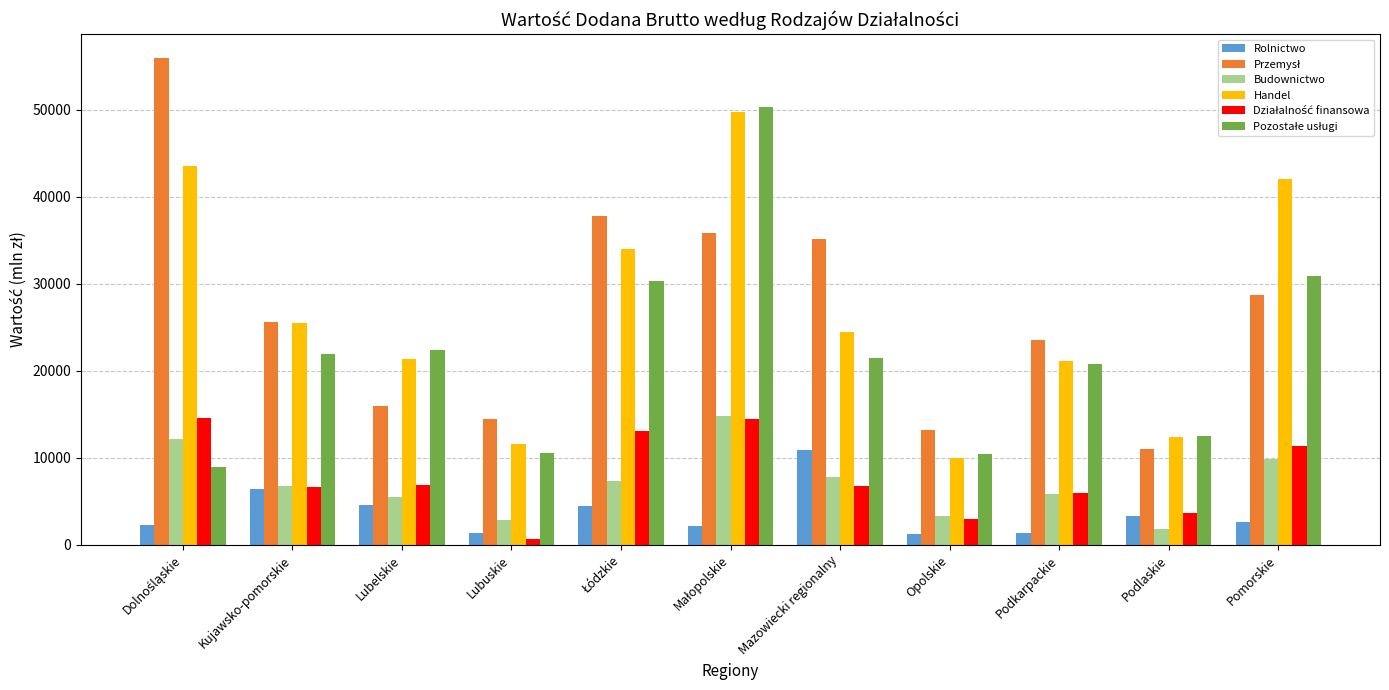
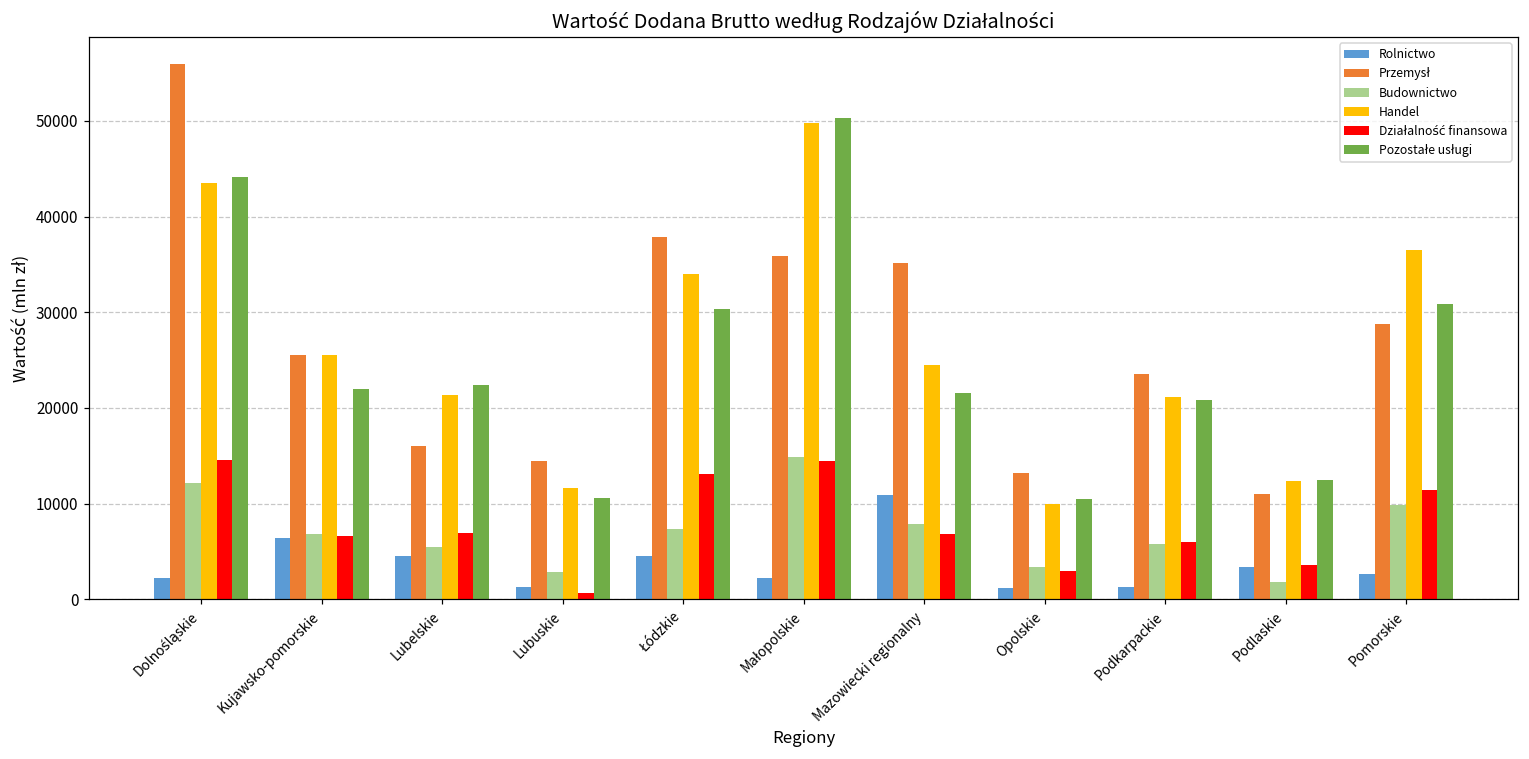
  {
    "Rolnictwo": {
      "Dolnośląskie": 2000,
      "Kujawsko-pomorskie": 6000,
      "Lubelskie": 5000,
      "Lubuskie": 1000,
      "Łódzkie": 5000,
      "Małopolskie": 2000,
      "Mazowiecki regionalny": 11000,
      "Opolskie": 1000,
      "Podkarpackie": 1000,
      "Podlaskie": 3000,
      "Pomorskie": 3000
    },
    "Przemysł": {
      "Dolnośląskie": 56000,
      "Kujawsko-pomorskie": 26000,
      "Lubelskie": 16000,
      "Lubuskie": 14000,
      "Łódzkie": 38000,
      "Małopolskie": 36000,
      "Mazowiecki regionalny": 35000,
      "Opolskie": 13000,
      "Podkarpackie": 24000,
      "Podlaskie": 11000,
      "Pomorskie": 29000
    },
    "Budownictwo": {
      "Dolnośląskie": 12000,
      "Kujawsko-pomorskie": 7000,
      "Lubelskie": 5000,
      "Lubuskie": 3000,
      "Łódzkie": 7000,
      "Małopolskie": 15000,
      "Mazowiecki regionalny": 8000,
      "Opolskie": 3000,
      "Podkarpackie": 6000,
      "Podlaskie": 2000,
      "Pomorskie": 10000
    },
    "Handel": {
      "Dolnośląskie": 44000,
      "Kujawsko-pomorskie": 26000,
      "Lubelskie": 21000,
      "Lubuskie": 12000,
      "Łódzkie": 34000,
      "Małopolskie": 50000,
      "Mazowiecki regionalny": 24000,
      "Opolskie": 10000,
      "Podkarpackie": 21000,
      "Podlaskie": 12000,
-     "Pomorskie": 42000
+     "Pomorskie": 37000
    },
    "Działalność finansowa": {
      "Dolnośląskie": 15000,
      "Kujawsko-pomorskie": 7000,
      "Lubelskie": 7000,
      "Lubuskie": 1000,
      "Łódzkie": 13000,
      "Małopolskie": 14000,
      "Mazowiecki regionalny": 7000,
      "Opolskie": 3000,
      "Podkarpackie": 6000,
      "Podlaskie": 4000,
      "Pomorskie": 11000
    },
    "Pozostałe usługi": {
-     "Dolnośląskie": 9000,
+     "Dolnośląskie": 44000,
      "Kujawsko-pomorskie": 22000,
      "Lubelskie": 22000,
      "Lubuskie": 11000,
      "Łódzkie": 30000,
      "Małopolskie": 50000,
      "Mazowiecki regionalny": 22000,
      "Opolskie": 10000,
      "Podkarpackie": 21000,
      "Podlaskie": 12000,
      "Pomorskie": 31000
    }
  }
